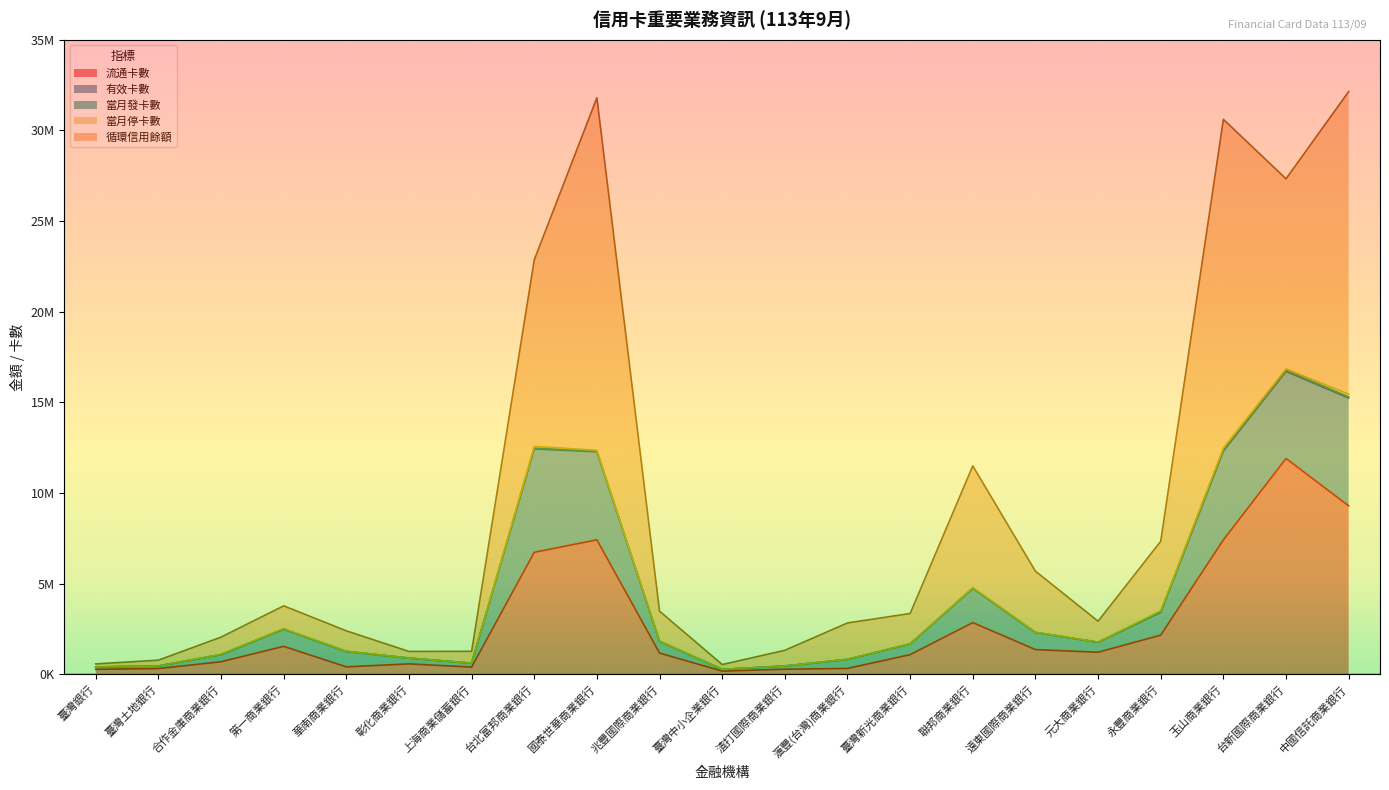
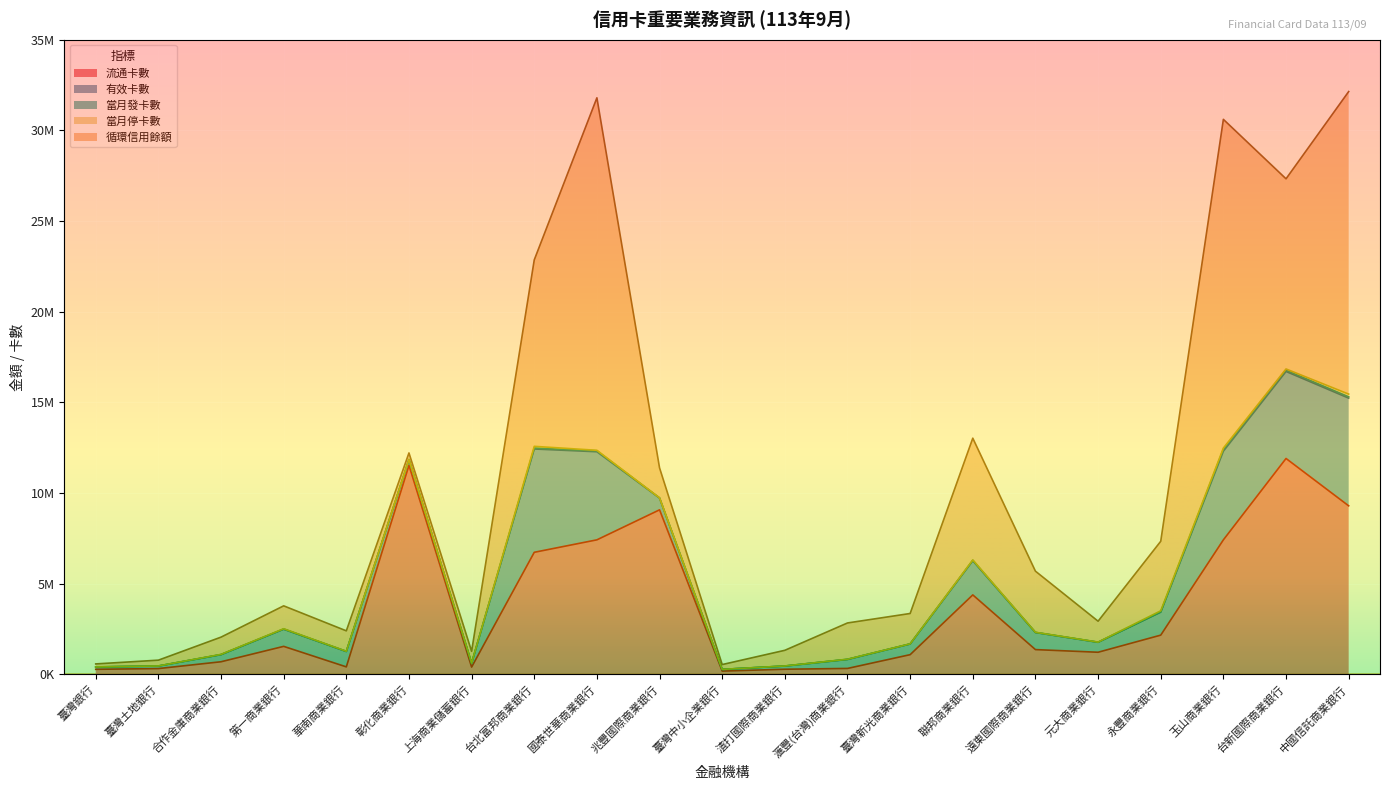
  {
    "流通卡數": {
      "臺灣土地銀行": 300000,
      "合作金庫商業銀行": 700000,
      "第一商業銀行": 1500000,
      "華南商業銀行": 400000,
-     "彰化商業銀行": 600000,
+     "彰化商業銀行": 11500000,
      "上海商業儲蓄銀行": 400000,
      "台北富邦商業銀行": 6700000,
      "國泰世華商業銀行": 7400000,
-     "兆豐國際商業銀行": 1200000,
+     "兆豐國際商業銀行": 9100000,
      "渣打國際商業銀行": 300000,
      "滙豐(台灣)商業銀行": 300000,
      "臺灣新光商業銀行": 1100000,
-     "聯邦商業銀行": 2800000,
+     "聯邦商業銀行": 4400000,
      "遠東國際商業銀行": 1400000,
      "元大商業銀行": 1200000,
      "永豐商業銀行": 2200000,
      "玉山商業銀行": 7400000,
      "台新國際商業銀行": 11900000,
      "中國信託商業銀行": 9300000
    }
  }
